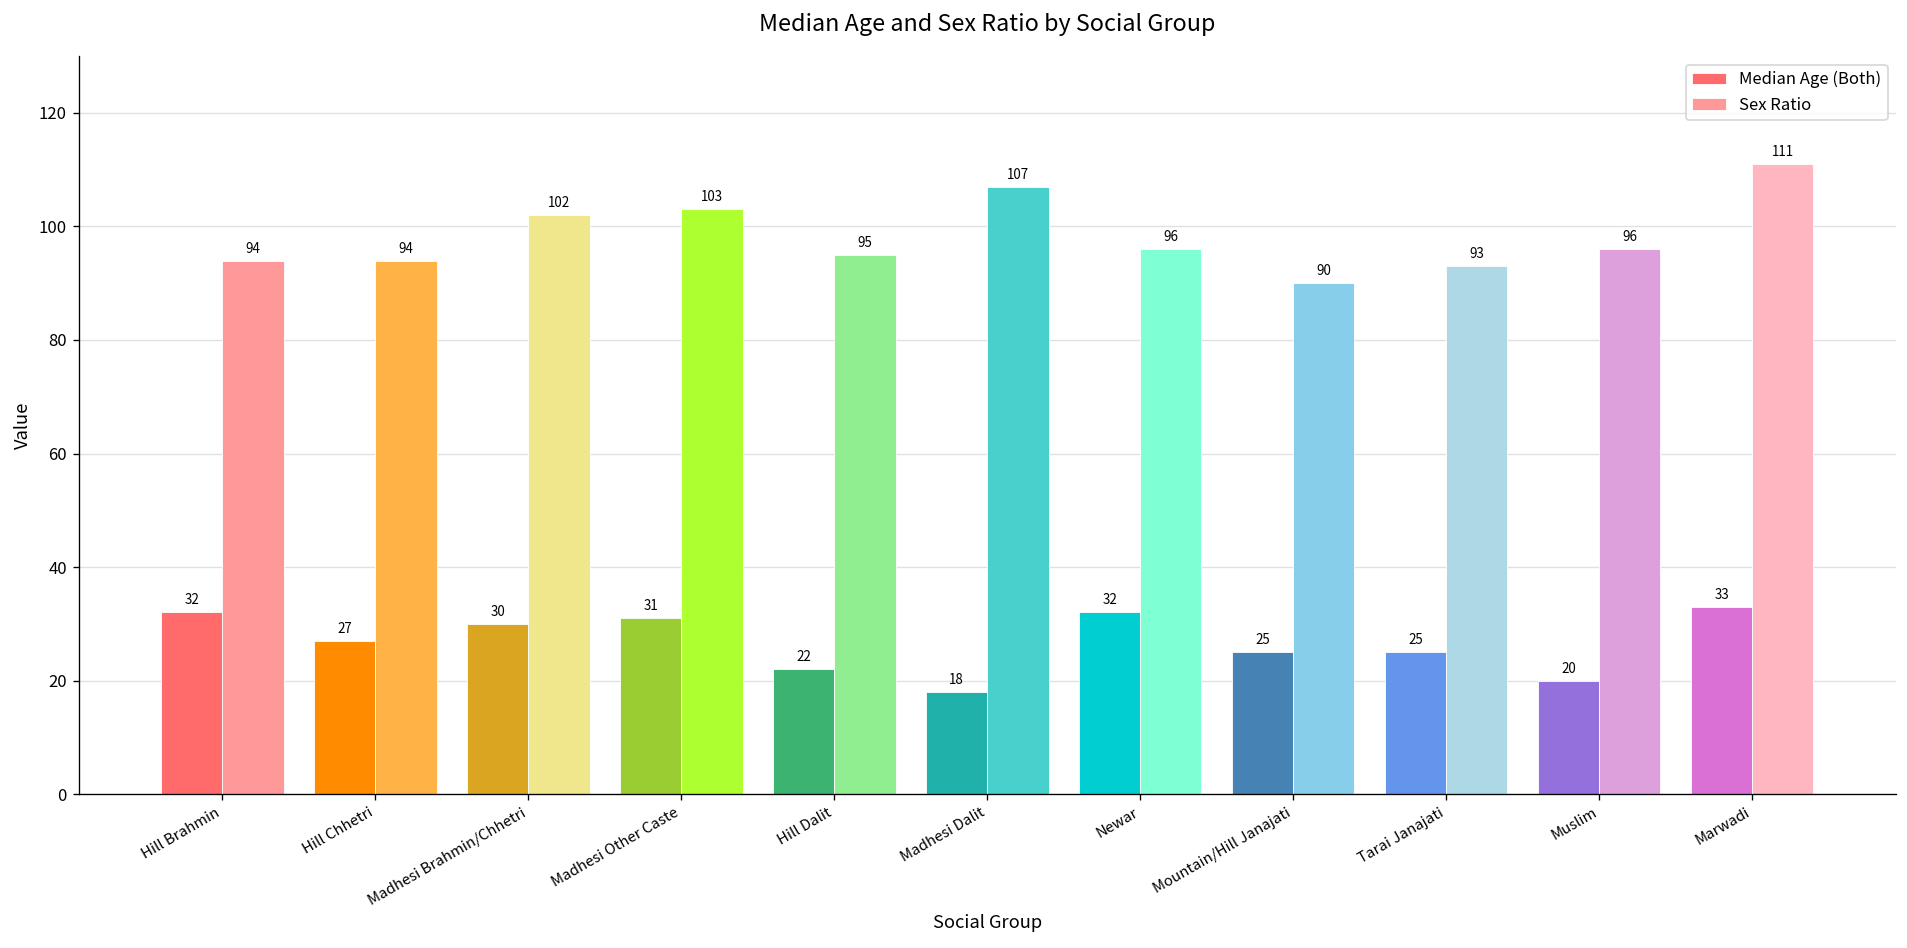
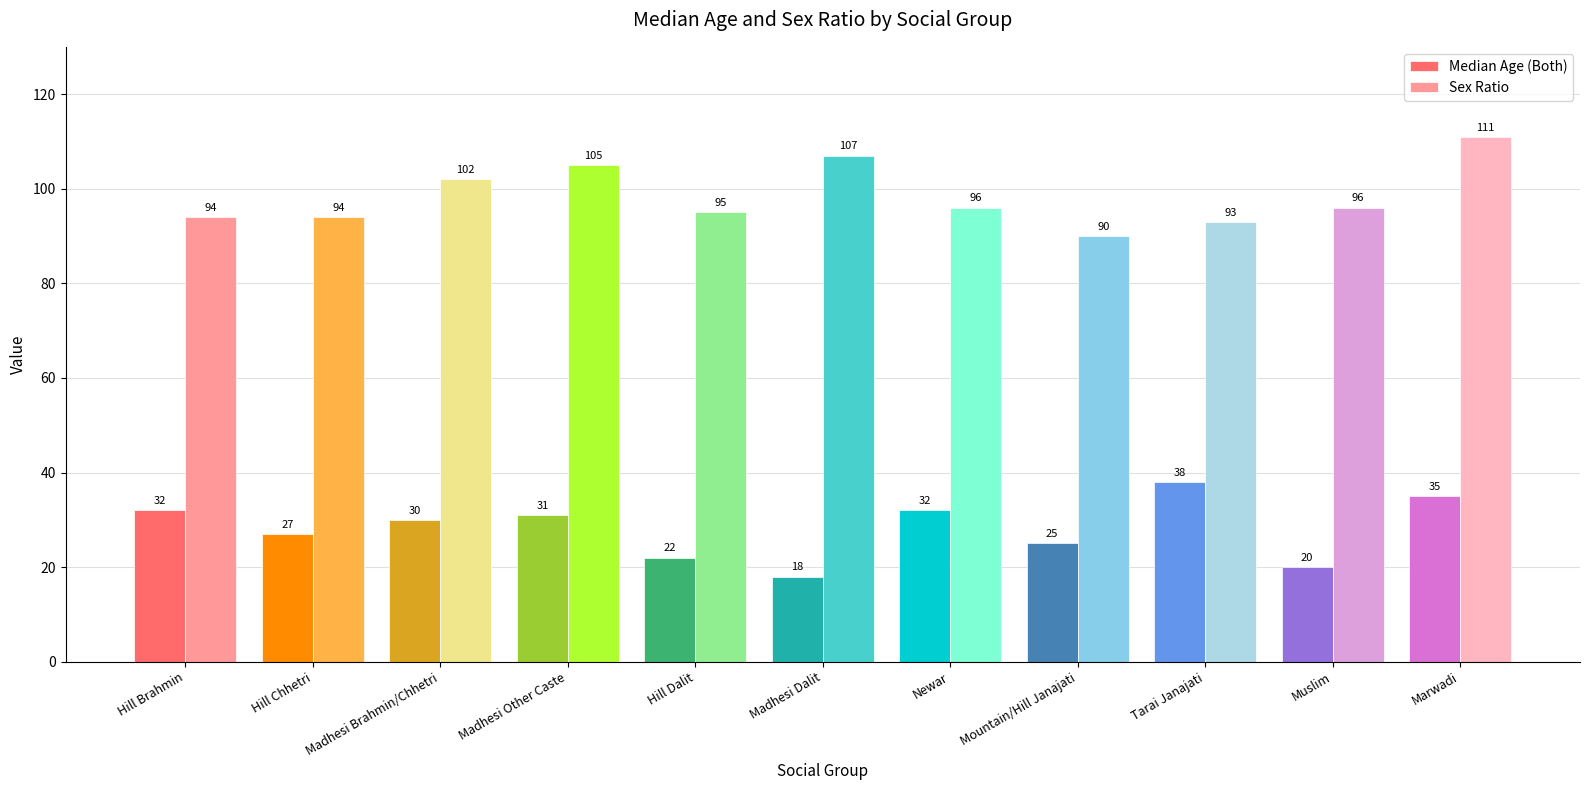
  {
    "Median Age (Both)": {
      "Hill Brahmin": 32,
      "Hill Chhetri": 27,
      "Madhesi Brahmin/Chhetri": 30,
      "Madhesi Other Caste": 31,
      "Hill Dalit": 22,
      "Madhesi Dalit": 18,
      "Newar": 32,
      "Mountain/Hill Janajati": 25,
-     "Tarai Janajati": 25,
+     "Tarai Janajati": 38,
      "Muslim": 20,
-     "Marwadi": 33
+     "Marwadi": 35
    },
    "Sex Ratio": {
      "Hill Brahmin": 94,
      "Hill Chhetri": 94,
      "Madhesi Brahmin/Chhetri": 102,
-     "Madhesi Other Caste": 103,
+     "Madhesi Other Caste": 105,
      "Hill Dalit": 95,
      "Madhesi Dalit": 107,
      "Newar": 96,
      "Mountain/Hill Janajati": 90,
      "Tarai Janajati": 93,
      "Muslim": 96,
      "Marwadi": 111
    }
  }
